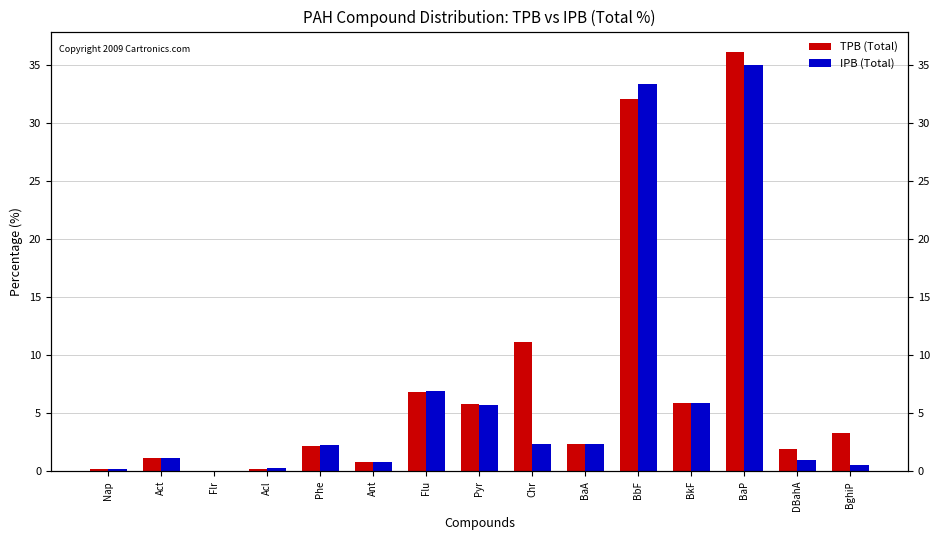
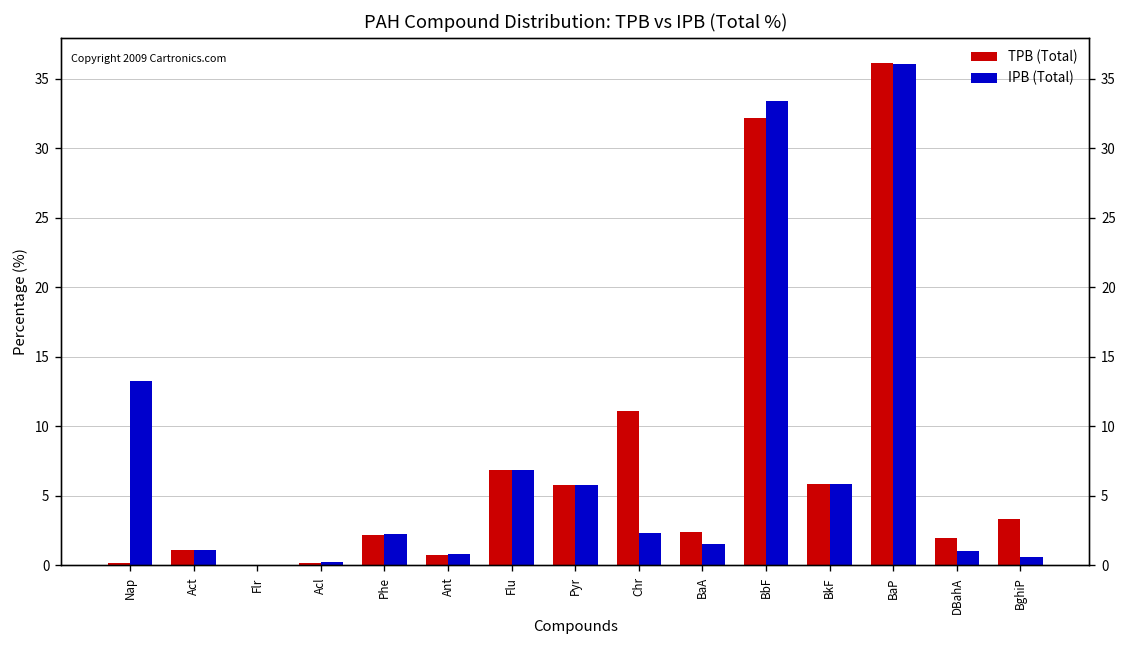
  {
    "TPB (Total)": {
      "Act": 1.1,
      "Phe": 2.2,
      "Ant": 0.8,
      "Flu": 6.9,
      "Pyr": 5.8,
      "Chr": 11.1,
      "BaA": 2.4,
      "BbF": 32.1,
      "BkF": 5.9,
      "BaP": 36.1,
      "DBahA": 1.9,
      "BghiP": 3.3
    },
    "IPB (Total)": {
-     "Nap": 0.2,
+     "Nap": 13.3,
      "Act": 1.1,
      "Acl": 0.2,
      "Phe": 2.3,
      "Ant": 0.8,
      "Flu": 6.9,
      "Pyr": 5.7,
      "Chr": 2.3,
-     "BaA": 2.4,
+     "BaA": 1.6,
      "BbF": 33.4,
      "BkF": 5.9,
-     "BaP": 35.1,
+     "BaP": 36.0,
      "DBahA": 1.0,
      "BghiP": 0.6
    }
  }
